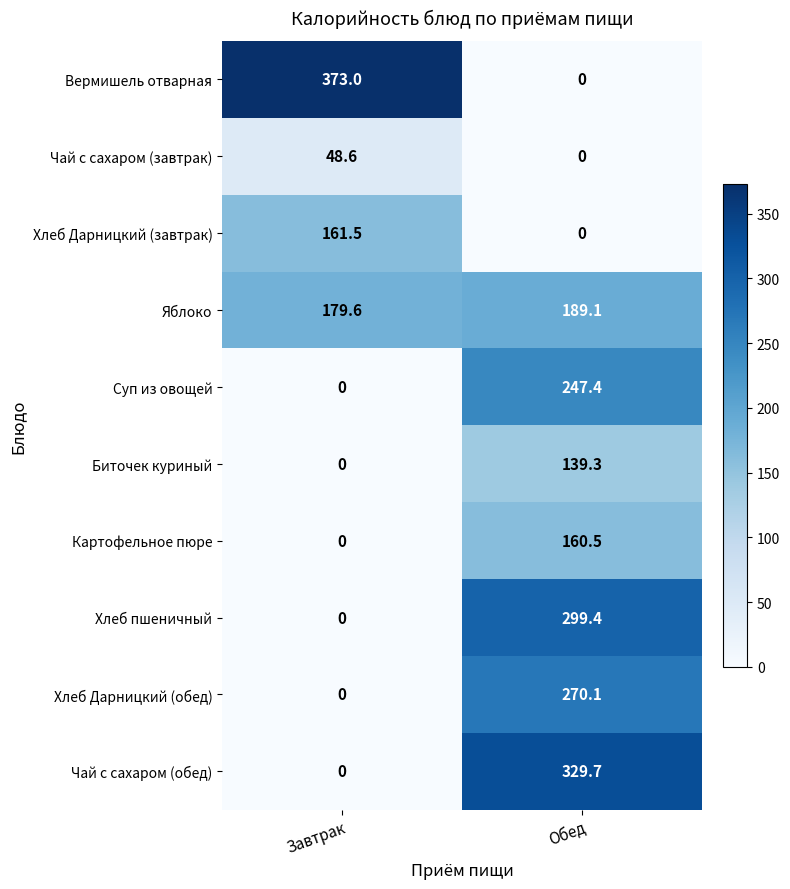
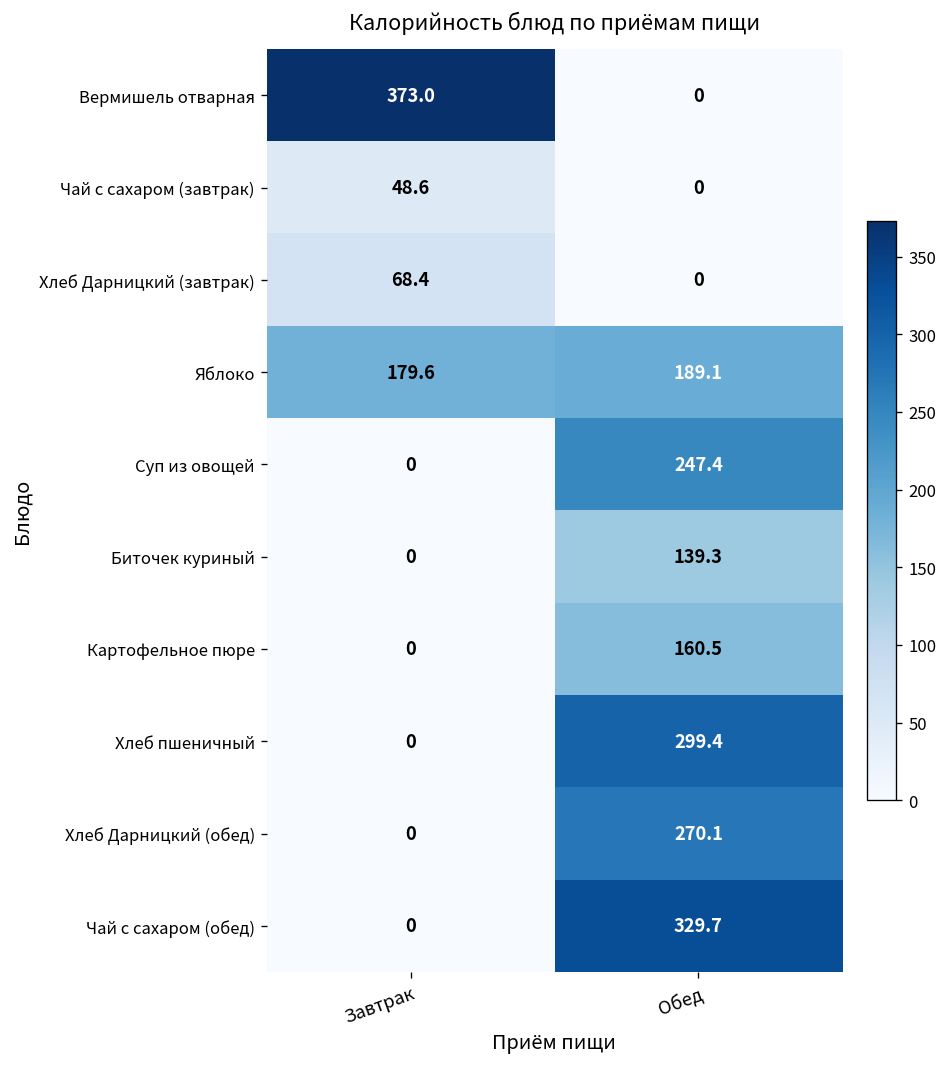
  {
    "Вермишель отварная": {
      "Завтрак": 373.0,
      "Обед": 0
    },
    "Чай с сахаром (завтрак)": {
      "Завтрак": 48.6,
      "Обед": 0
    },
    "Хлеб Дарницкий (завтрак)": {
-     "Завтрак": 161.5,
+     "Завтрак": 68.4,
      "Обед": 0
    },
    "Яблоко": {
      "Завтрак": 179.6,
      "Обед": 189.1
    },
    "Суп из овощей": {
      "Завтрак": 0,
      "Обед": 247.4
    },
    "Биточек куриный": {
      "Завтрак": 0,
      "Обед": 139.3
    },
    "Картофельное пюре": {
      "Завтрак": 0,
      "Обед": 160.5
    },
    "Хлеб пшеничный": {
      "Завтрак": 0,
      "Обед": 299.4
    },
    "Хлеб Дарницкий (обед)": {
      "Завтрак": 0,
      "Обед": 270.1
    },
    "Чай с сахаром (обед)": {
      "Завтрак": 0,
      "Обед": 329.7
    }
  }
